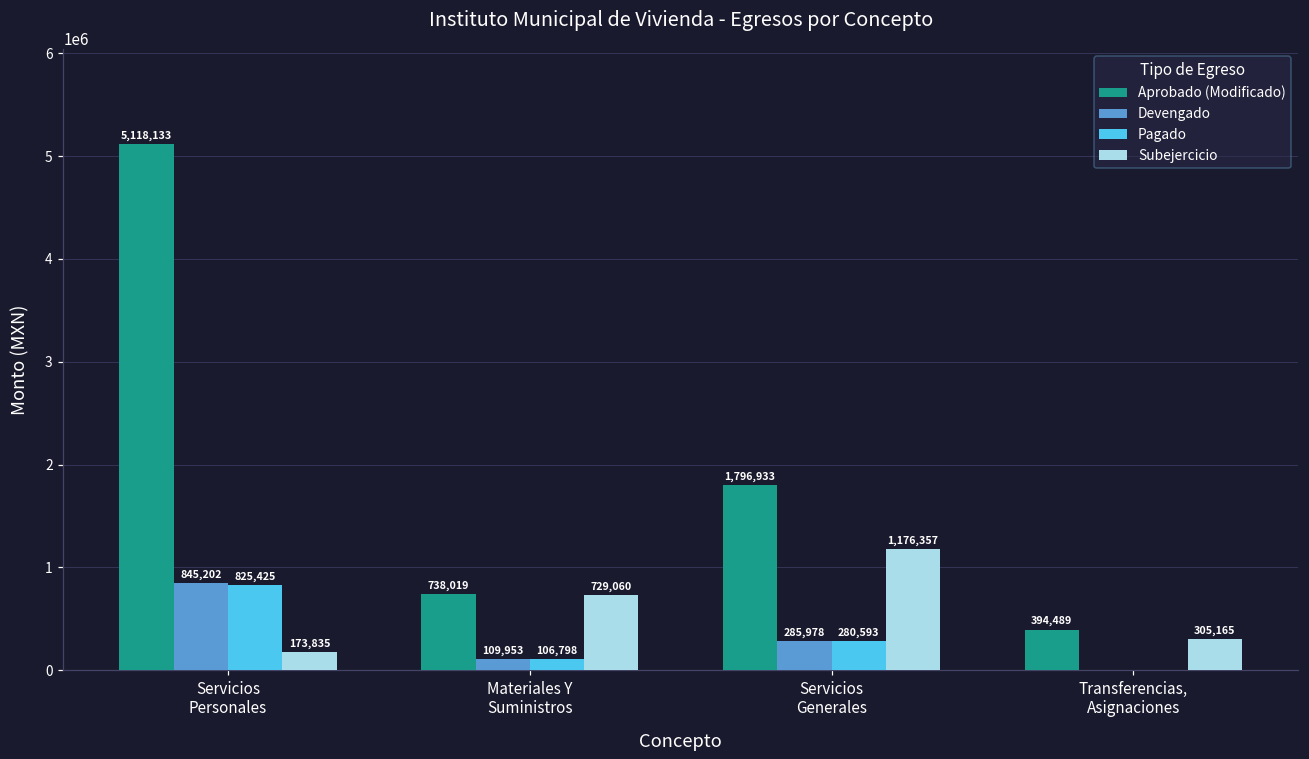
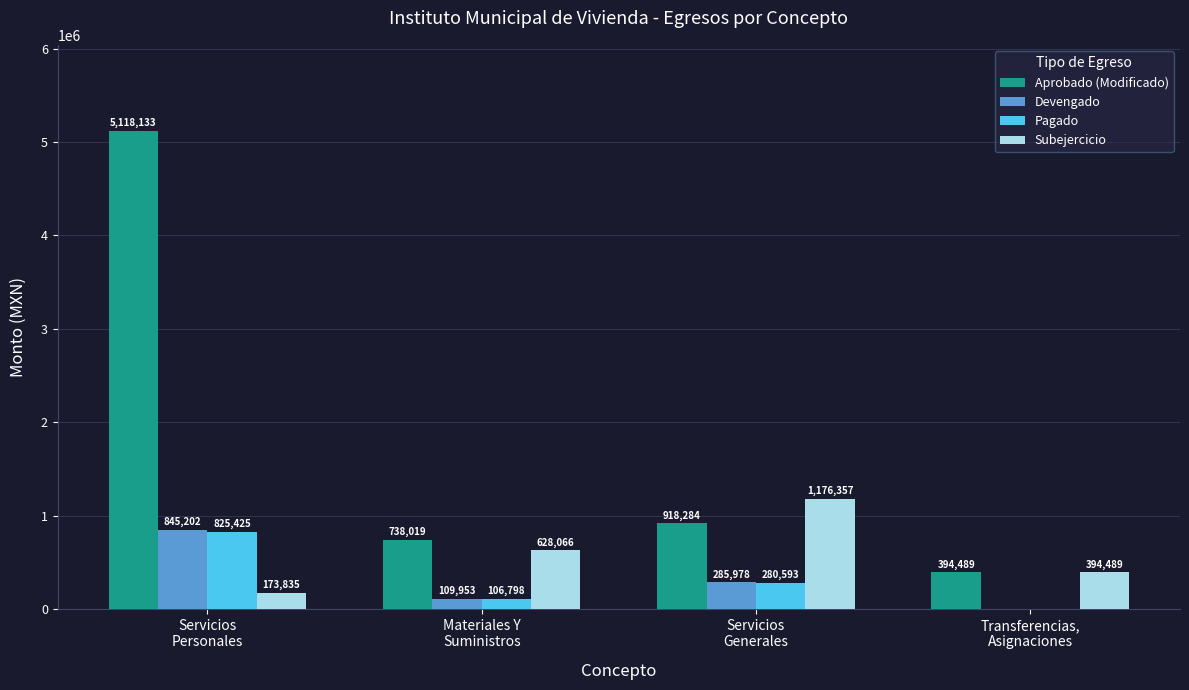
  {
    "Aprobado (Modificado)": {
      "Servicios Personales": "5,118,133",
      "Materiales Y Suministros": "738,019",
-     "Servicios Generales": "1,796,933",
+     "Servicios Generales": "918,284",
      "Transferencias, Asignaciones": "394,489"
    },
    "Subejercicio": {
      "Servicios Personales": "173,835",
-     "Materiales Y Suministros": "729,060",
+     "Materiales Y Suministros": "628,066",
      "Servicios Generales": "1,176,357",
-     "Transferencias, Asignaciones": "305,165"
+     "Transferencias, Asignaciones": "394,489"
    }
  }
